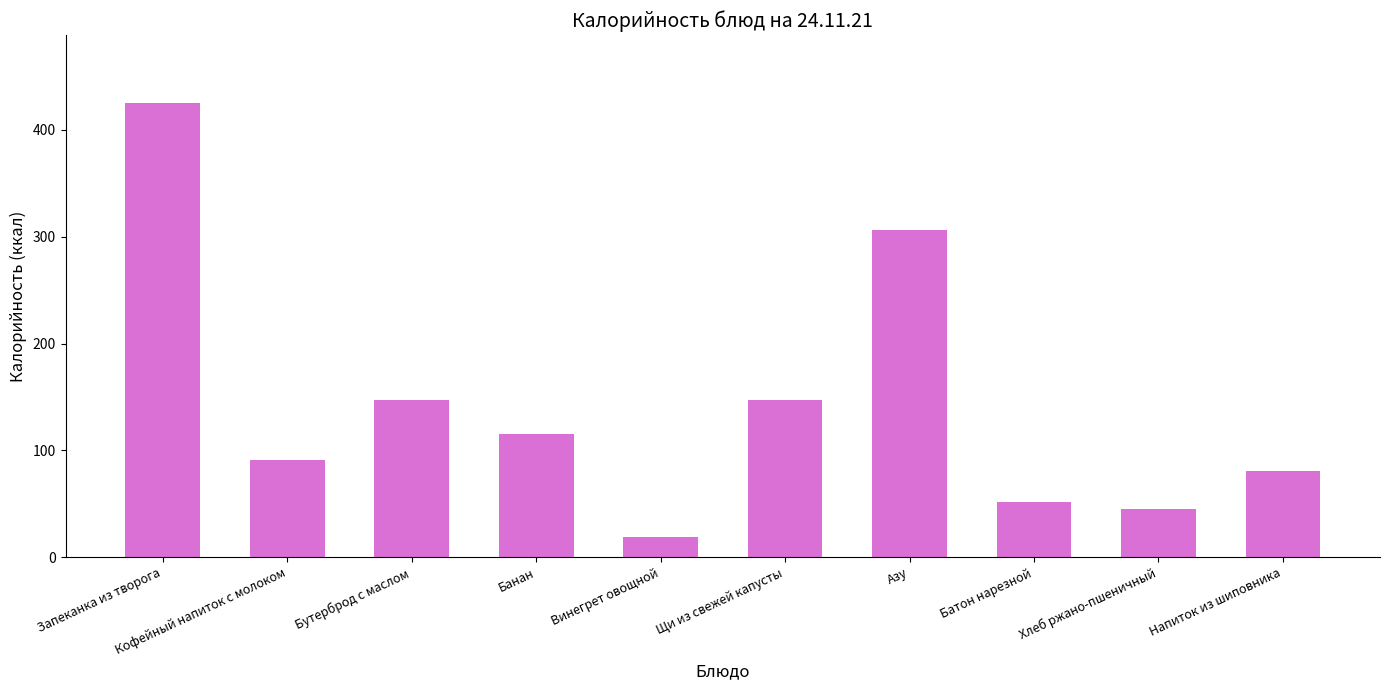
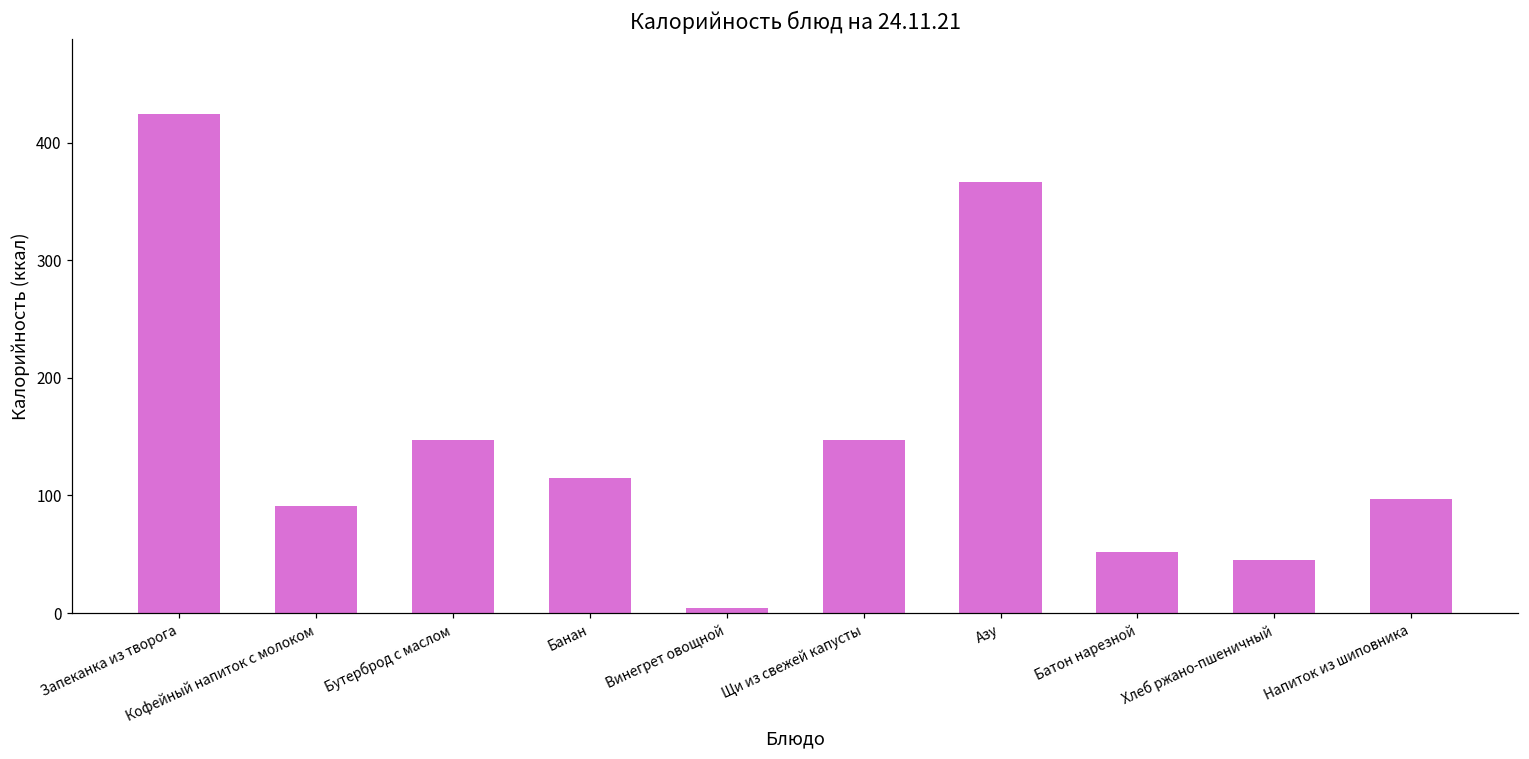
  {
    "Запеканка из творога": 425,
    "Кофейный напиток с молоком": 91,
    "Бутерброд с маслом": 147,
    "Банан": 115,
-   "Винегрет овощной": 19,
+   "Винегрет овощной": 5,
    "Щи из свежей капусты": 147,
-   "Азу": 306,
+   "Азу": 367,
    "Батон нарезной": 52,
    "Хлеб ржано-пшеничный": 45,
-   "Напиток из шиповника": 81
+   "Напиток из шиповника": 97
  }
